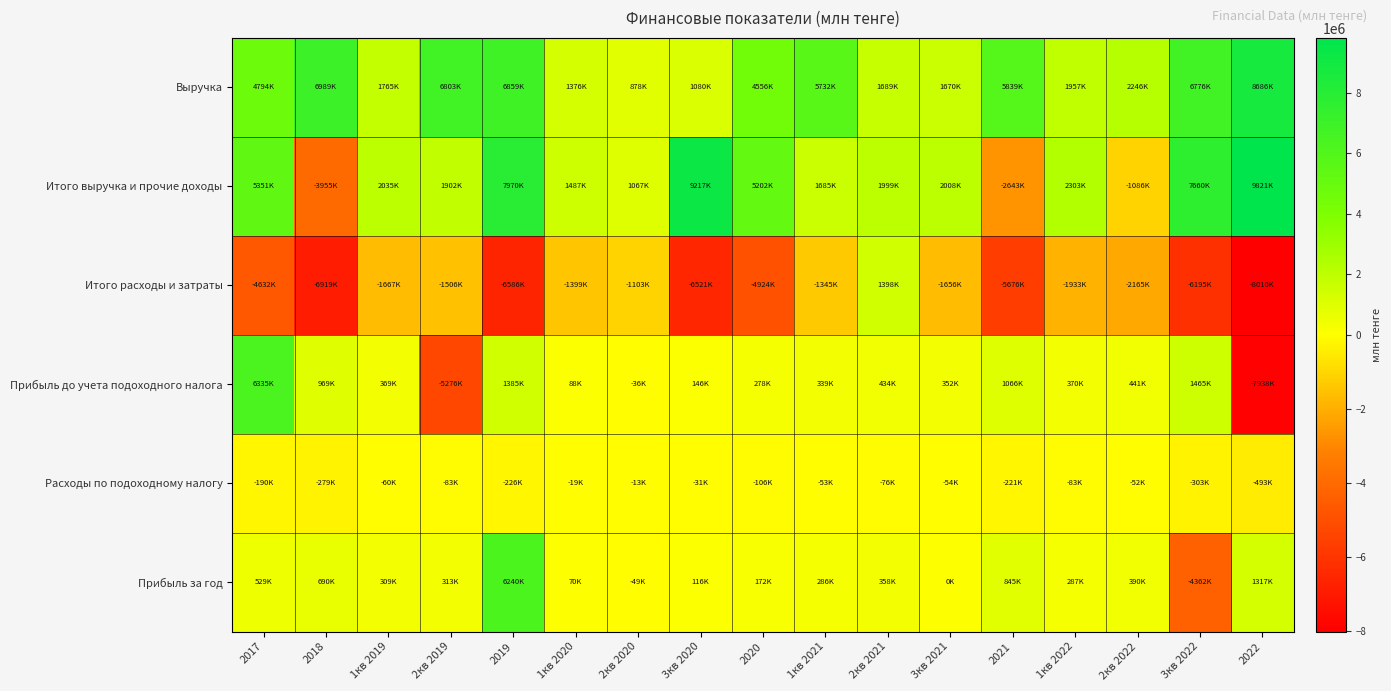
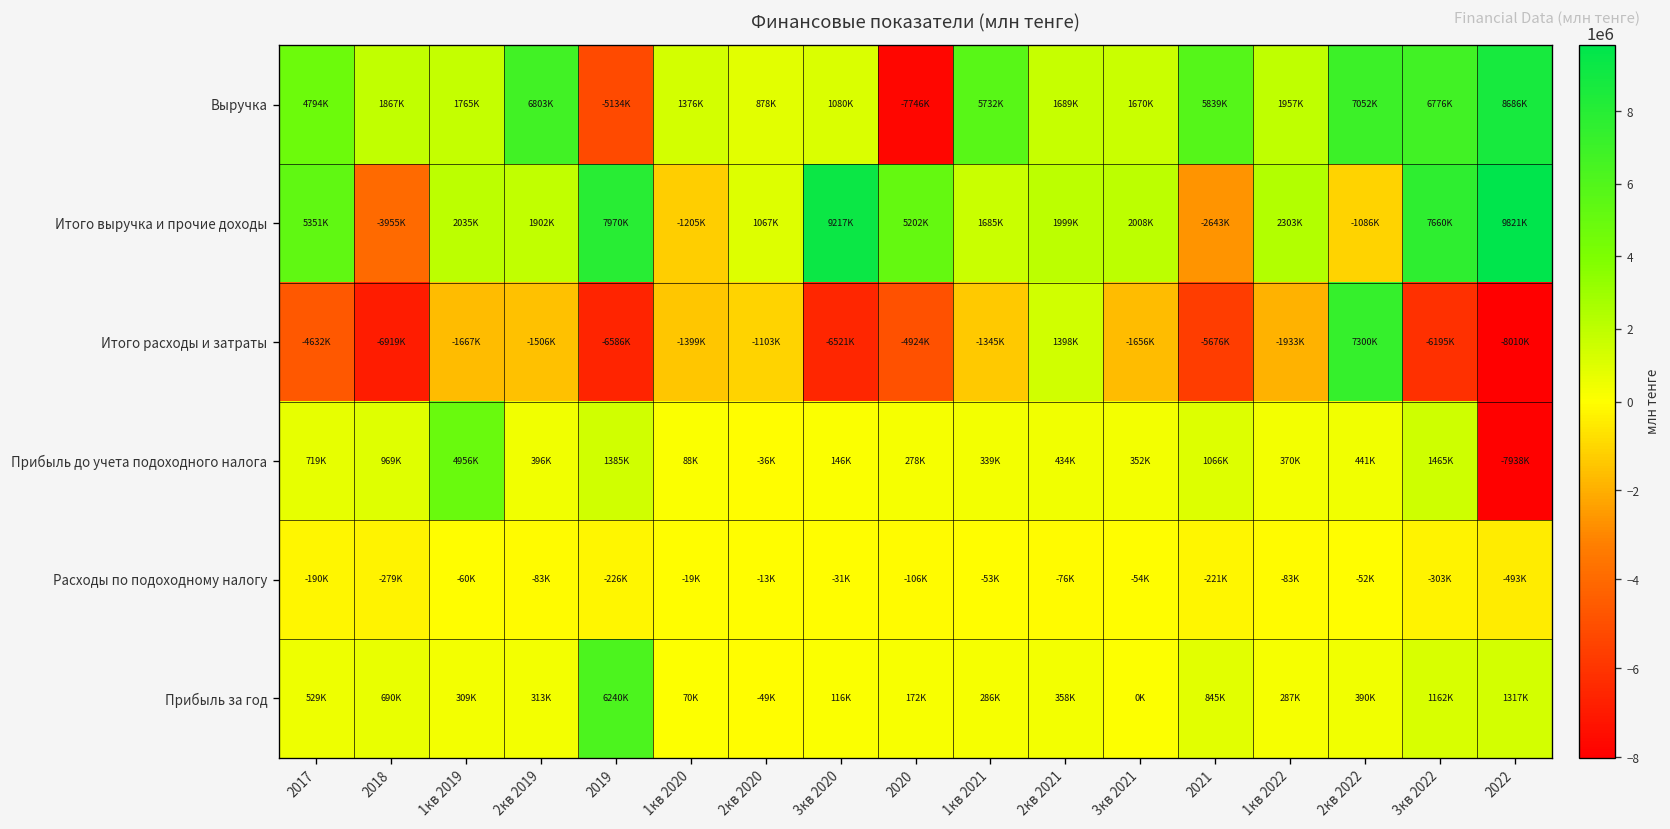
  {
    "Выручка": {
      "2017": "4794K",
-     "2018": "6989K",
+     "2018": "1867K",
      "1кв 2019": "1765K",
      "2кв 2019": "6803K",
-     "2019": "6859K",
+     "2019": "-5134K",
      "1кв 2020": "1376K",
      "2кв 2020": "878K",
      "3кв 2020": "1080K",
-     "2020": "4556K",
+     "2020": "-7746K",
      "1кв 2021": "5732K",
      "2кв 2021": "1689K",
      "3кв 2021": "1670K",
      "2021": "5839K",
      "1кв 2022": "1957K",
-     "2кв 2022": "2246K",
+     "2кв 2022": "7052K",
      "3кв 2022": "6776K",
      "2022": "8686K"
    },
    "Итого выручка и прочие доходы": {
      "2017": "5351K",
      "2018": "-3955K",
      "1кв 2019": "2035K",
      "2кв 2019": "1902K",
      "2019": "7970K",
-     "1кв 2020": "1487K",
+     "1кв 2020": "-1205K",
      "2кв 2020": "1067K",
      "3кв 2020": "9217K",
      "2020": "5202K",
      "1кв 2021": "1685K",
      "2кв 2021": "1999K",
      "3кв 2021": "2008K",
      "2021": "-2643K",
      "1кв 2022": "2303K",
      "2кв 2022": "-1086K",
      "3кв 2022": "7660K",
      "2022": "9821K"
    },
    "Итого расходы и затраты": {
      "2017": "-4632K",
      "2018": "-6919K",
      "1кв 2019": "-1667K",
      "2кв 2019": "-1506K",
      "2019": "-6586K",
      "1кв 2020": "-1399K",
      "2кв 2020": "-1103K",
      "3кв 2020": "-6521K",
      "2020": "-4924K",
      "1кв 2021": "-1345K",
      "2кв 2021": "1398K",
      "3кв 2021": "-1656K",
      "2021": "-5676K",
      "1кв 2022": "-1933K",
-     "2кв 2022": "-2165K",
+     "2кв 2022": "7300K",
      "3кв 2022": "-6195K",
      "2022": "-8010K"
    },
    "Прибыль до учета подоходного налога": {
-     "2017": "6335K",
+     "2017": "719K",
      "2018": "969K",
-     "1кв 2019": "369K",
-     "2кв 2019": "-5276K",
+     "1кв 2019": "4956K",
+     "2кв 2019": "396K",
      "2019": "1385K",
      "1кв 2020": "88K",
      "2кв 2020": "-36K",
      "3кв 2020": "146K",
      "2020": "278K",
      "1кв 2021": "339K",
      "2кв 2021": "434K",
      "3кв 2021": "352K",
      "2021": "1066K",
      "1кв 2022": "370K",
      "2кв 2022": "441K",
      "3кв 2022": "1465K",
      "2022": "-7938K"
    },
    "Расходы по подоходному налогу": {
      "2017": "-190K",
      "2018": "-279K",
      "1кв 2019": "-60K",
      "2кв 2019": "-83K",
      "2019": "-226K",
      "1кв 2020": "-19K",
      "2кв 2020": "-13K",
      "3кв 2020": "-31K",
      "2020": "-106K",
      "1кв 2021": "-53K",
      "2кв 2021": "-76K",
      "3кв 2021": "-54K",
      "2021": "-221K",
      "1кв 2022": "-83K",
      "2кв 2022": "-52K",
      "3кв 2022": "-303K",
      "2022": "-493K"
    },
    "Прибыль за год": {
      "2017": "529K",
      "2018": "690K",
      "1кв 2019": "309K",
      "2кв 2019": "313K",
      "2019": "6240K",
      "1кв 2020": "70K",
      "2кв 2020": "-49K",
      "3кв 2020": "116K",
      "2020": "172K",
      "1кв 2021": "286K",
      "2кв 2021": "358K",
      "3кв 2021": "0K",
      "2021": "845K",
      "1кв 2022": "287K",
      "2кв 2022": "390K",
-     "3кв 2022": "-4362K",
+     "3кв 2022": "1162K",
      "2022": "1317K"
    }
  }
